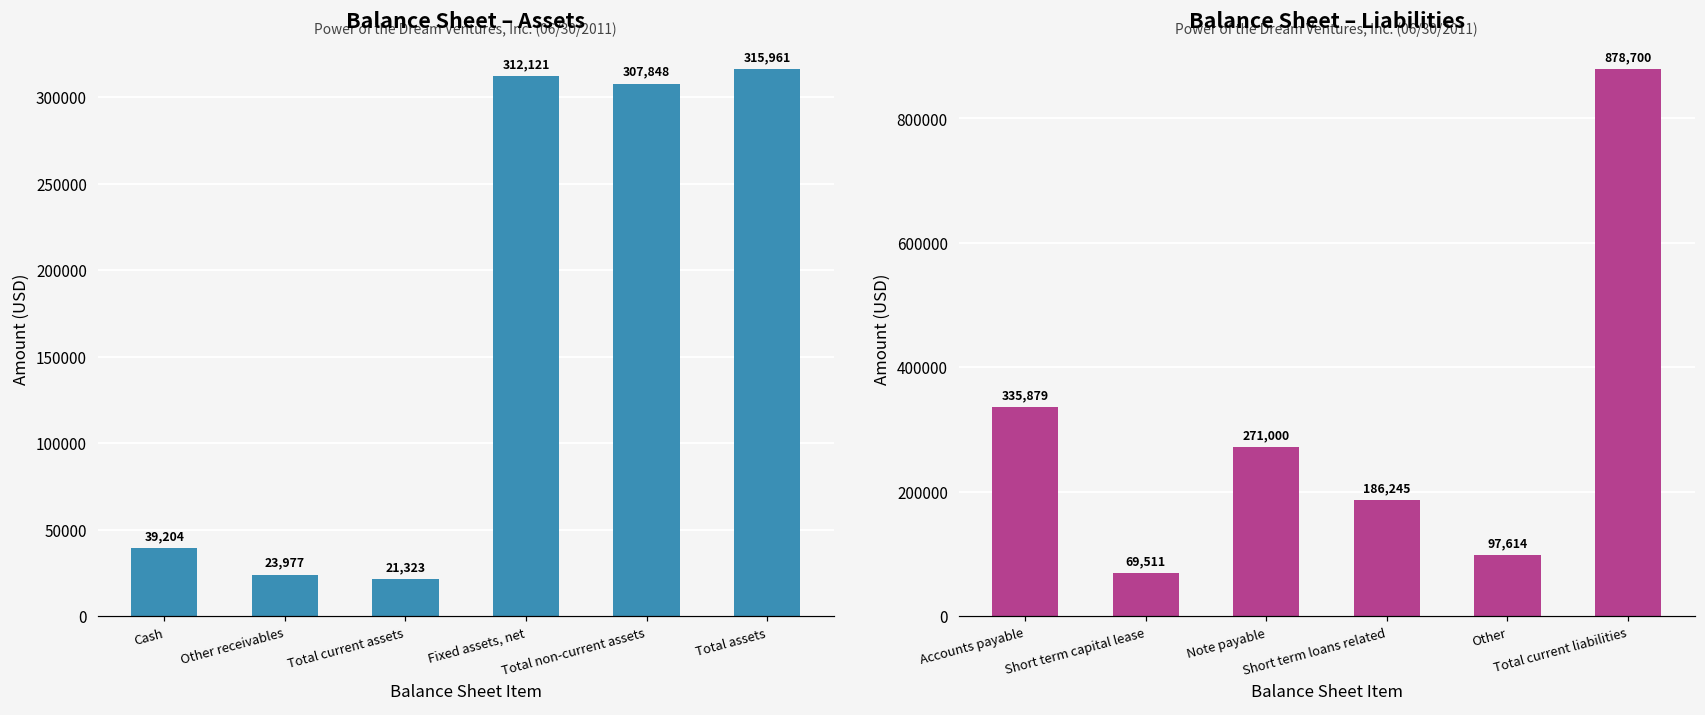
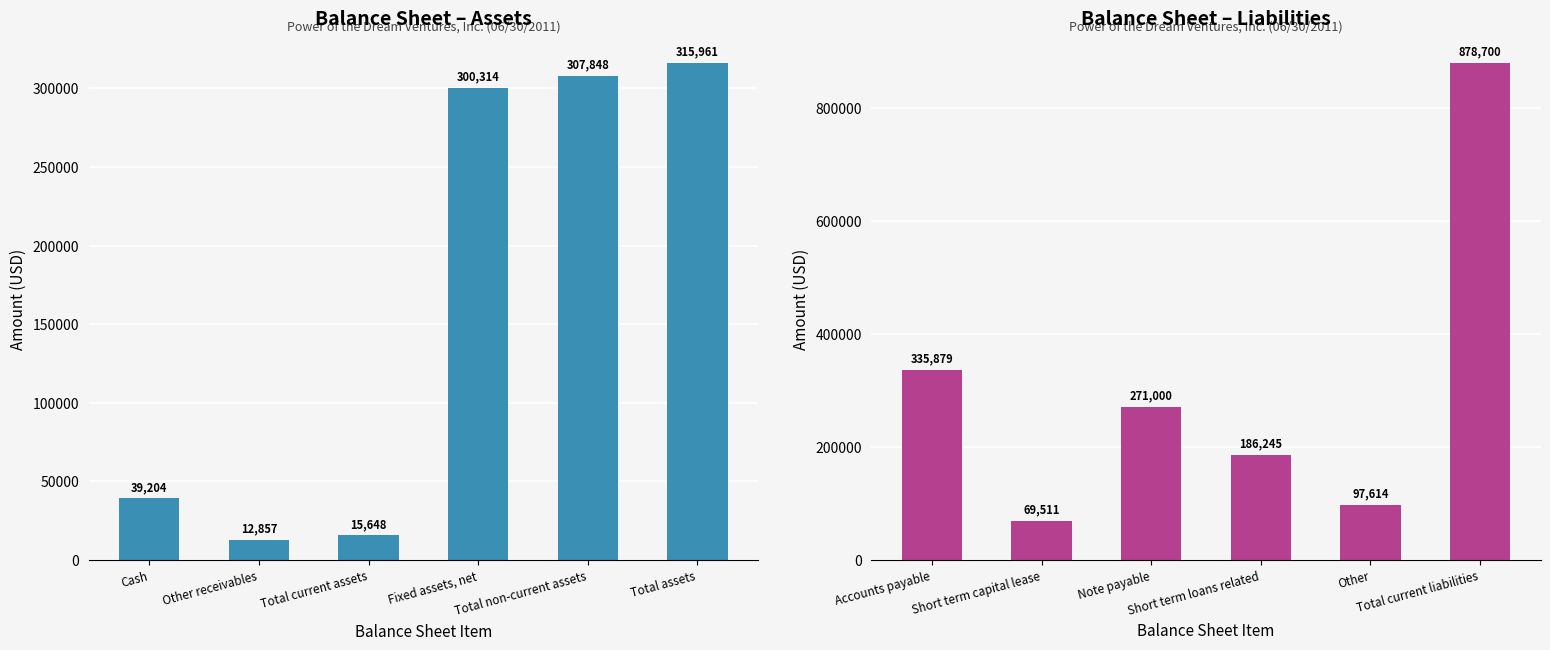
  {
    "Balance Sheet – Assets": {
      "Cash": "39,204",
-     "Other receivables": "23,977",
-     "Total current assets": "21,323",
-     "Fixed assets, net": "312,121",
+     "Other receivables": "12,857",
+     "Total current assets": "15,648",
+     "Fixed assets, net": "300,314",
      "Total non-current assets": "307,848",
      "Total assets": "315,961"
    },
    "Balance Sheet – Liabilities": {
      "Accounts payable": "335,879",
      "Short term capital lease": "69,511",
      "Note payable": "271,000",
      "Short term loans related": "186,245",
      "Other": "97,614",
      "Total current liabilities": "878,700"
    }
  }
